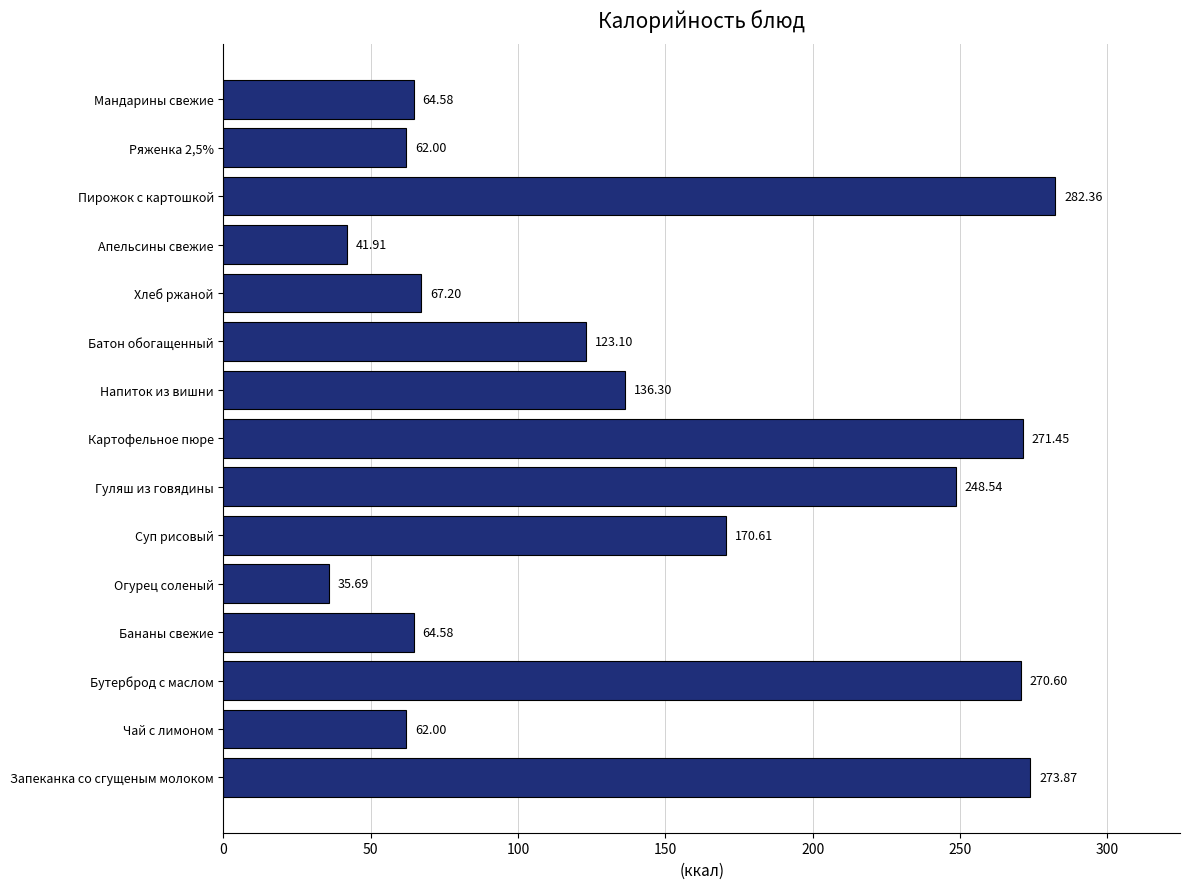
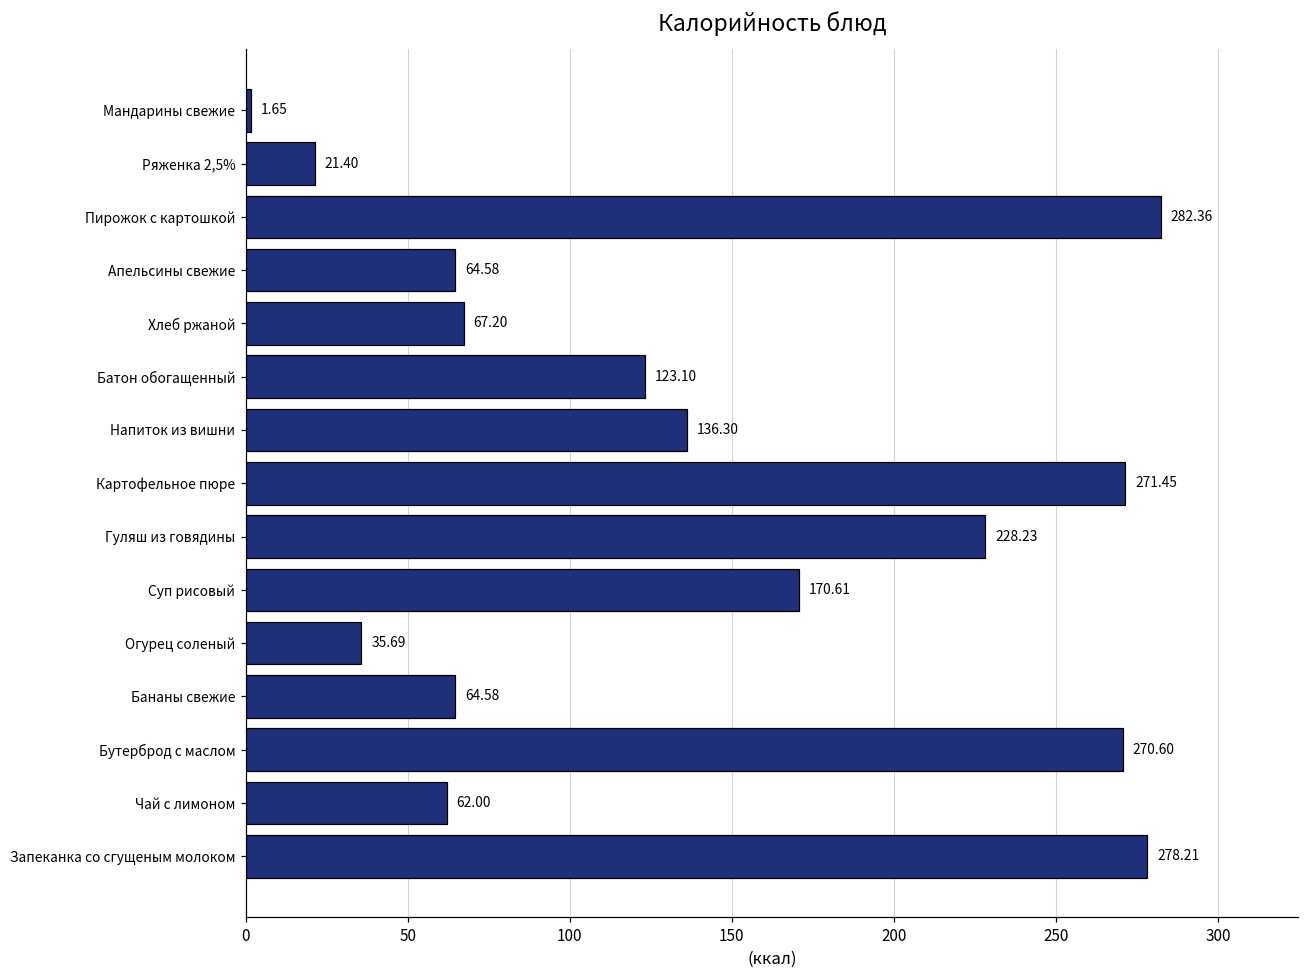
  {
-   "Мандарины свежие": 64.58,
-   "Ряженка 2,5%": 62.00,
+   "Мандарины свежие": 1.65,
+   "Ряженка 2,5%": 21.40,
    "Пирожок с картошкой": 282.36,
-   "Апельсины свежие": 41.91,
+   "Апельсины свежие": 64.58,
    "Хлеб ржаной": 67.20,
    "Батон обогащенный": 123.10,
    "Напиток из вишни": 136.30,
    "Картофельное пюре": 271.45,
-   "Гуляш из говядины": 248.54,
+   "Гуляш из говядины": 228.23,
    "Суп рисовый": 170.61,
    "Огурец соленый": 35.69,
    "Бананы свежие": 64.58,
    "Бутерброд с маслом": 270.60,
    "Чай с лимоном": 62.00,
-   "Запеканка со сгущеным молоком": 273.87
+   "Запеканка со сгущеным молоком": 278.21
  }
